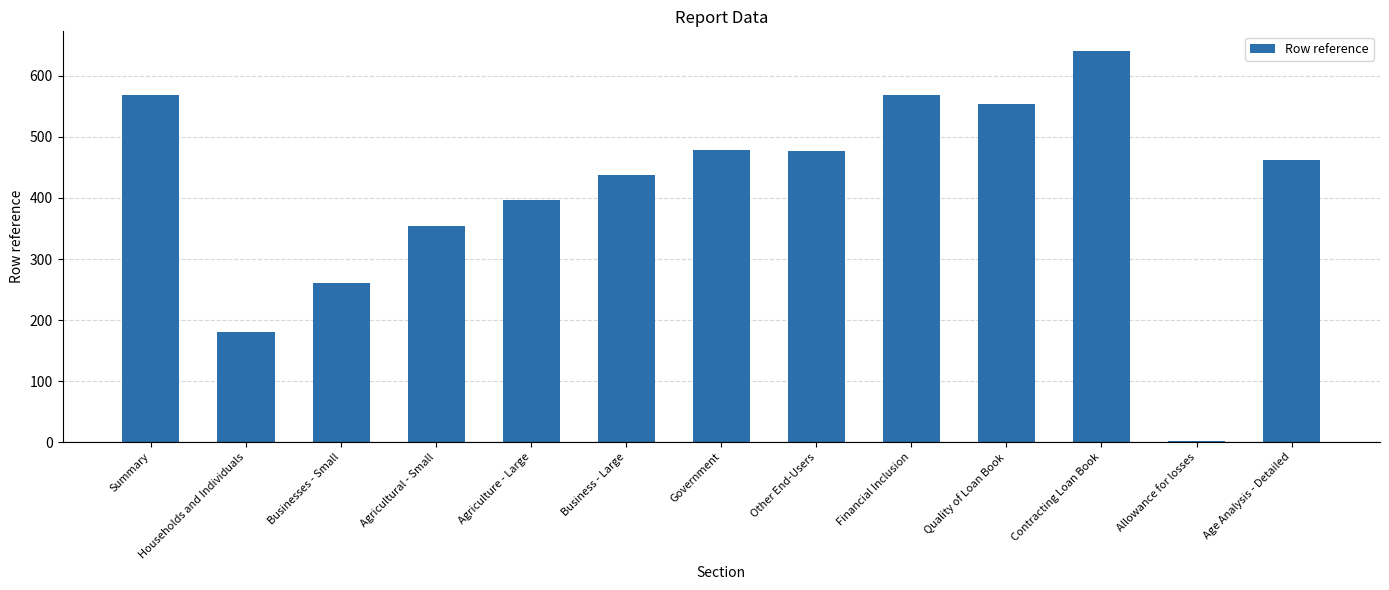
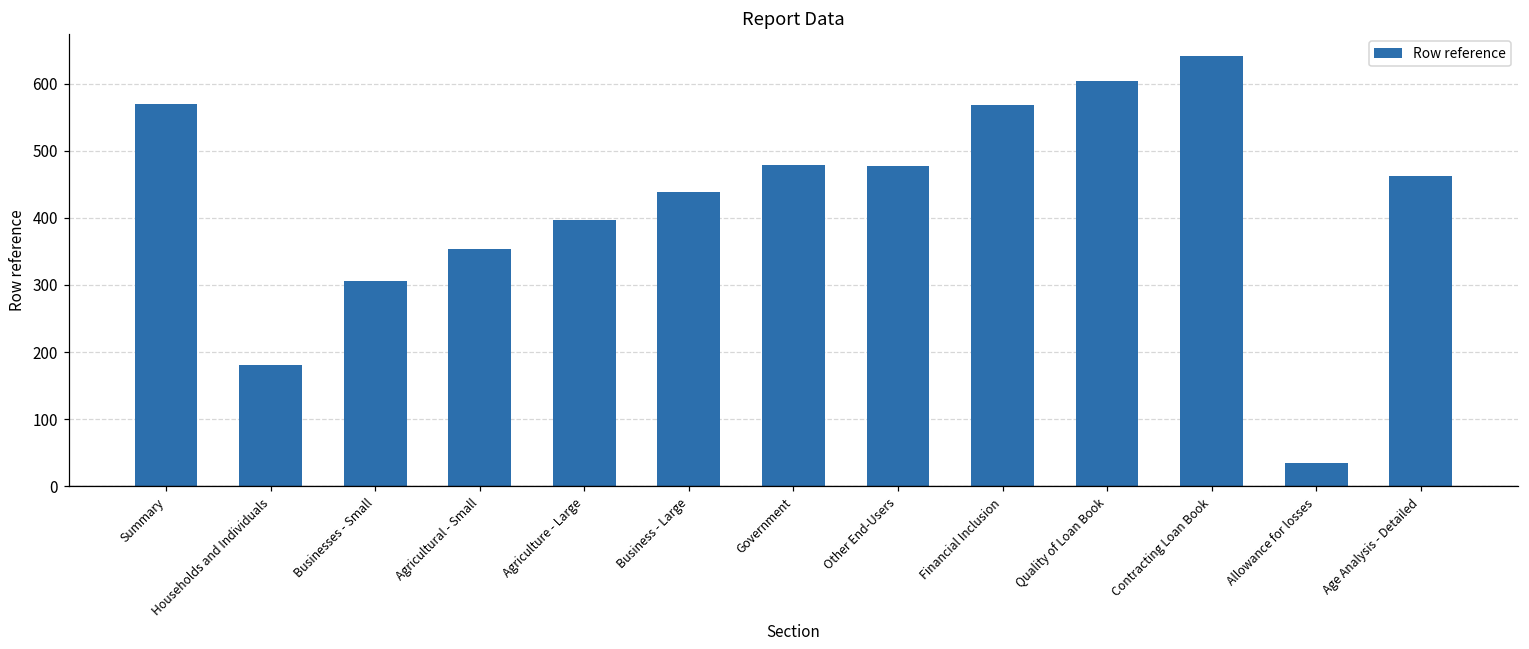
  {
    "Summary": 570,
    "Households and Individuals": 180,
-   "Businesses - Small": 260,
+   "Businesses - Small": 310,
    "Agricultural - Small": 350,
    "Agriculture - Large": 400,
    "Business - Large": 440,
    "Government": 480,
    "Other End-Users": 480,
    "Financial Inclusion": 570,
-   "Quality of Loan Book": 550,
+   "Quality of Loan Book": 600,
    "Contracting Loan Book": 640,
-   "Allowance for losses": 0,
+   "Allowance for losses": 30,
    "Age Analysis - Detailed": 460
  }
